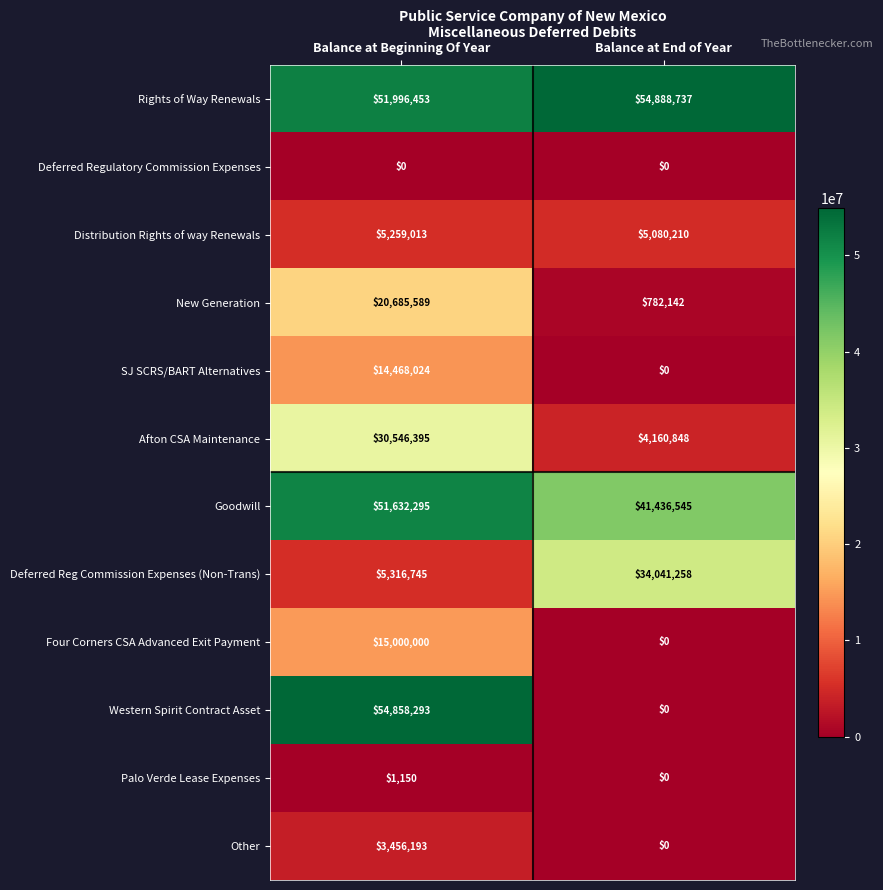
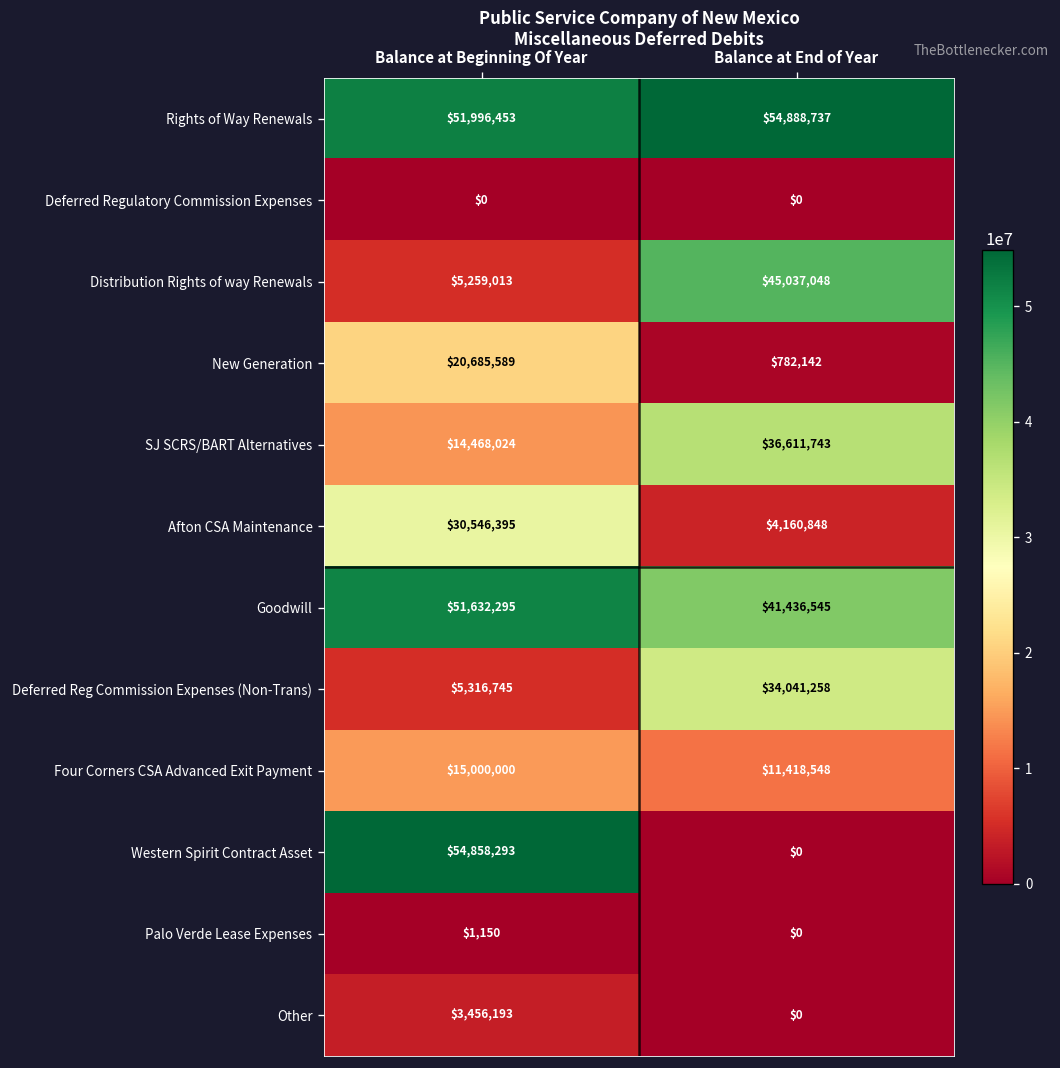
  {
    "Rights of Way Renewals": {
      "Balance at Beginning Of Year": "$51,996,453",
      "Balance at End of Year": "$54,888,737"
    },
    "Deferred Regulatory Commission Expenses": {
      "Balance at Beginning Of Year": "$0",
      "Balance at End of Year": "$0"
    },
    "Distribution Rights of way Renewals": {
      "Balance at Beginning Of Year": "$5,259,013",
-     "Balance at End of Year": "$5,080,210"
+     "Balance at End of Year": "$45,037,048"
    },
    "New Generation": {
      "Balance at Beginning Of Year": "$20,685,589",
      "Balance at End of Year": "$782,142"
    },
    "SJ SCRS/BART Alternatives": {
      "Balance at Beginning Of Year": "$14,468,024",
-     "Balance at End of Year": "$0"
+     "Balance at End of Year": "$36,611,743"
    },
    "Afton CSA Maintenance": {
      "Balance at Beginning Of Year": "$30,546,395",
      "Balance at End of Year": "$4,160,848"
    },
    "Goodwill": {
      "Balance at Beginning Of Year": "$51,632,295",
      "Balance at End of Year": "$41,436,545"
    },
    "Deferred Reg Commission Expenses (Non-Trans)": {
      "Balance at Beginning Of Year": "$5,316,745",
      "Balance at End of Year": "$34,041,258"
    },
    "Four Corners CSA Advanced Exit Payment": {
      "Balance at Beginning Of Year": "$15,000,000",
-     "Balance at End of Year": "$0"
+     "Balance at End of Year": "$11,418,548"
    },
    "Western Spirit Contract Asset": {
      "Balance at Beginning Of Year": "$54,858,293",
      "Balance at End of Year": "$0"
    },
    "Palo Verde Lease Expenses": {
      "Balance at Beginning Of Year": "$1,150",
      "Balance at End of Year": "$0"
    },
    "Other": {
      "Balance at Beginning Of Year": "$3,456,193",
      "Balance at End of Year": "$0"
    }
  }
